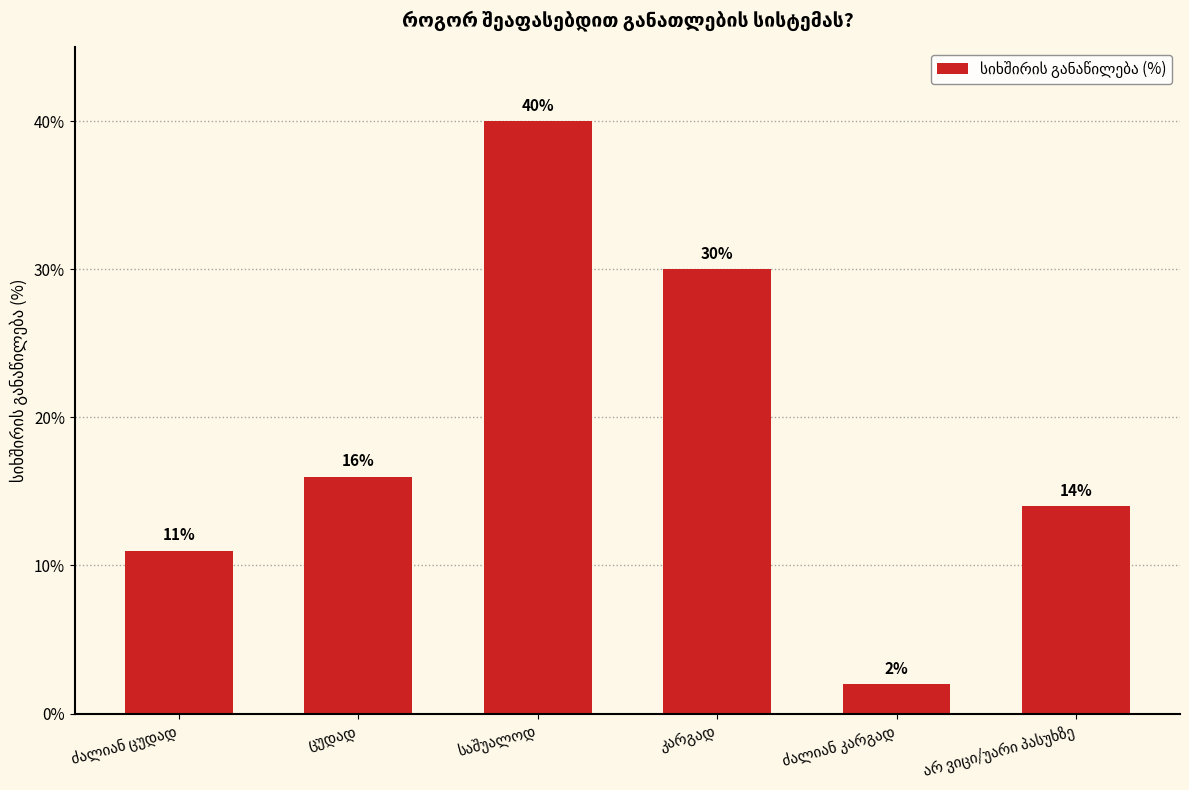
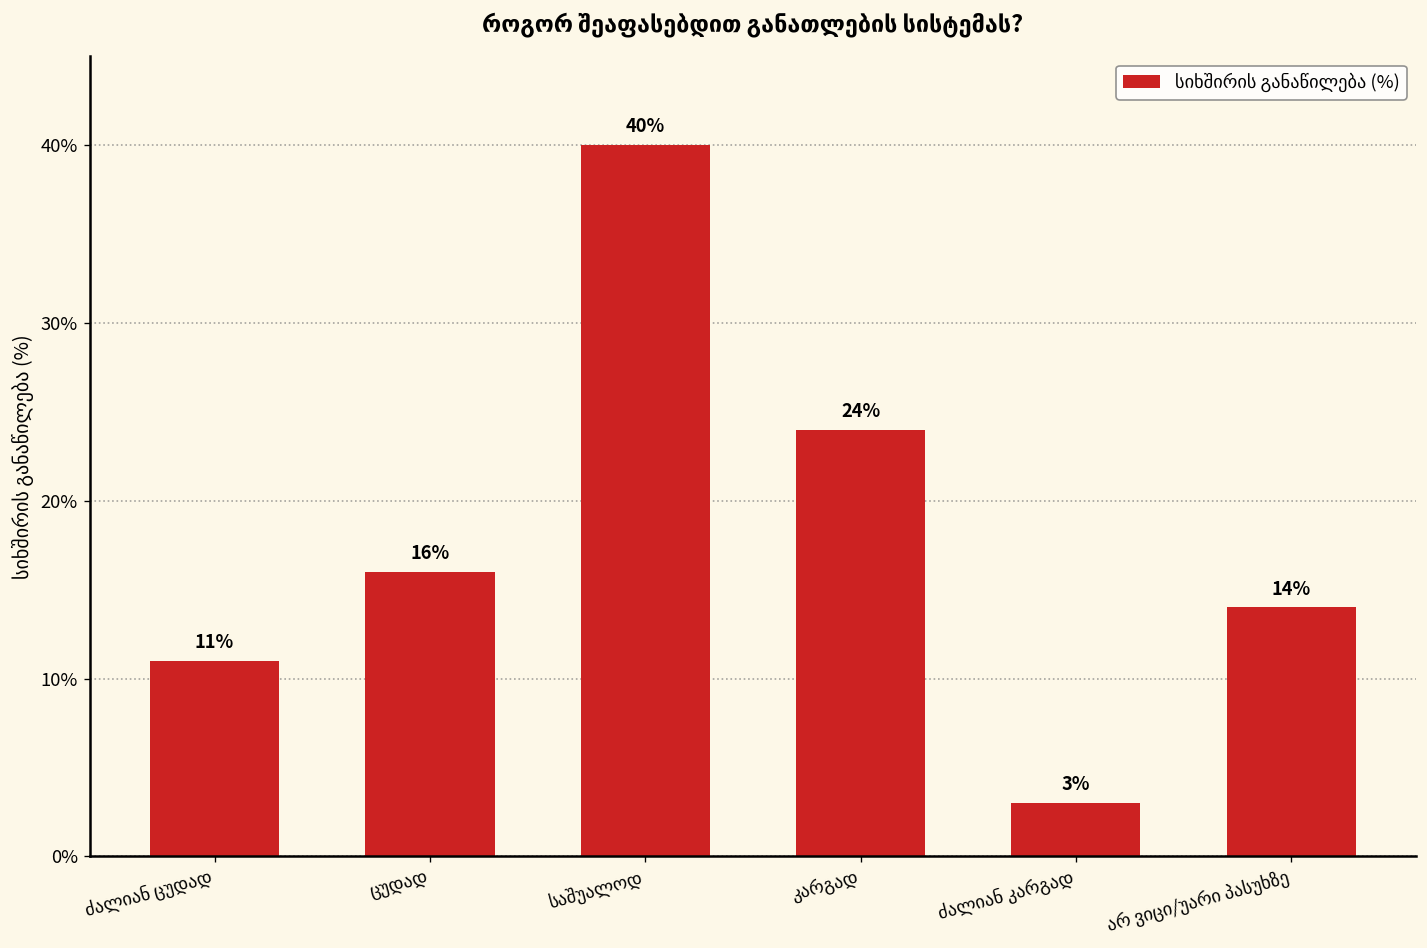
  {
    "ძალიან ცუდად": "11%",
    "ცუდად": "16%",
    "საშუალოდ": "40%",
-   "კარგად": "30%",
-   "ძალიან კარგად": "2%",
+   "კარგად": "24%",
+   "ძალიან კარგად": "3%",
    "არ ვიცი/უარი პასუხზე": "14%"
  }
